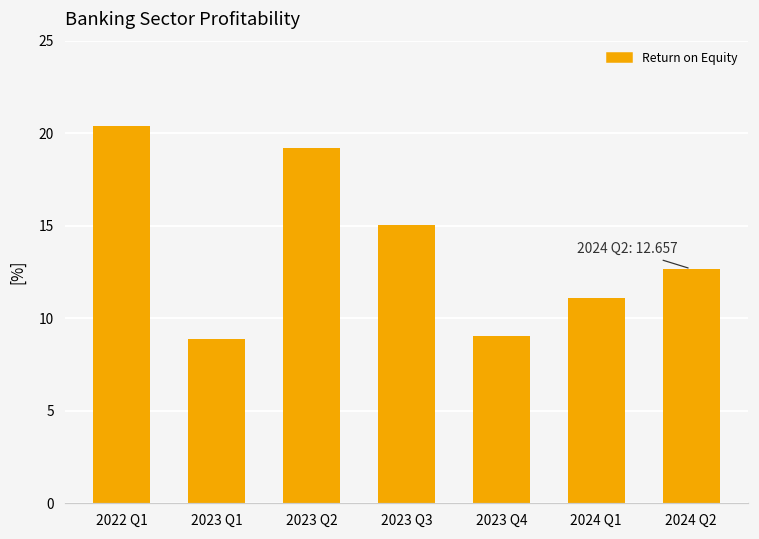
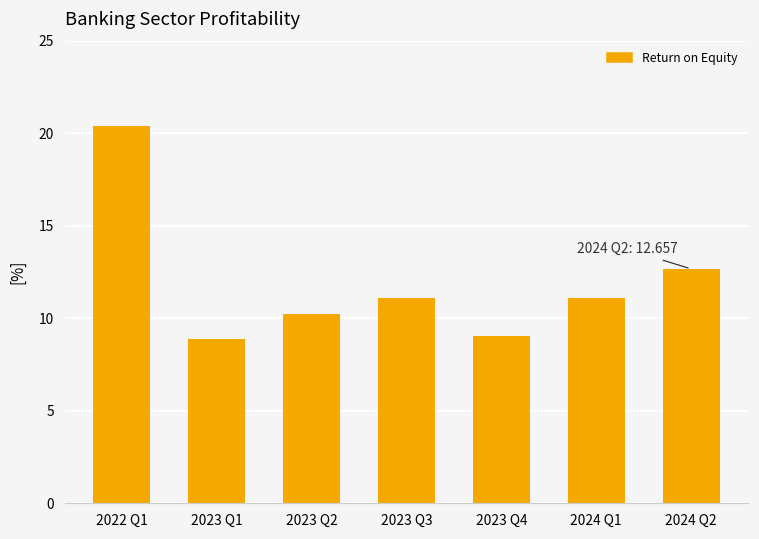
  {
    "2022 Q1": 20.4,
    "2023 Q1": 8.9,
-   "2023 Q2": 19.2,
-   "2023 Q3": 15.0,
+   "2023 Q2": 10.2,
+   "2023 Q3": 11.1,
    "2023 Q4": 9.0,
    "2024 Q1": 11.1
  }
